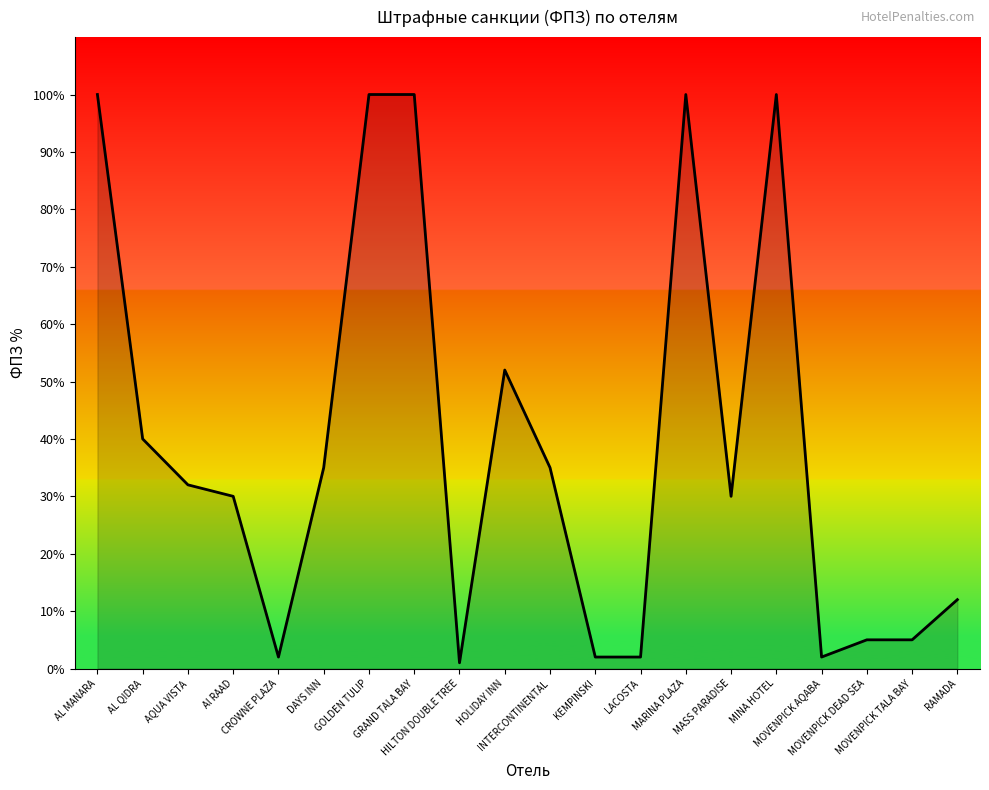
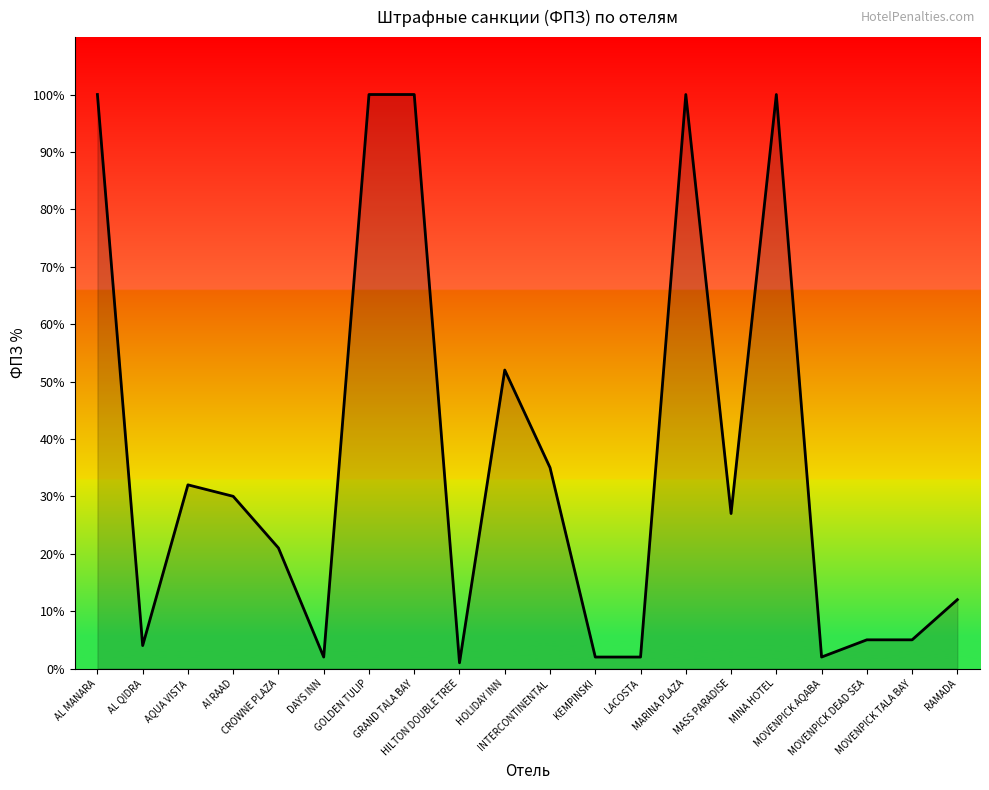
  {
    "AL MANARA": "100%",
-   "AL QIDRA": "40%",
+   "AL QIDRA": "4%",
    "AQUA VISTA": "32%",
    "Al RAAD": "30%",
-   "CROWNE PLAZA": "2%",
-   "DAYS INN": "35%",
+   "CROWNE PLAZA": "21%",
+   "DAYS INN": "2%",
    "GOLDEN TULIP": "100%",
    "GRAND TALA BAY": "100%",
    "HILTON DOUBLE TREE": "1%",
    "HOLIDAY INN": "52%",
    "INTERCONTINENTAL": "35%",
    "KEMPINSKI": "2%",
    "LACOSTA": "2%",
    "MARINA PLAZA": "100%",
-   "MASS PARADISE": "30%",
+   "MASS PARADISE": "27%",
    "MINA HOTEL": "100%",
    "MOVENPICK AQABA": "2%",
    "MOVENPICK DEAD SEA": "5%",
    "MOVENPICK TALA BAY": "5%",
    "RAMADA": "12%"
  }
